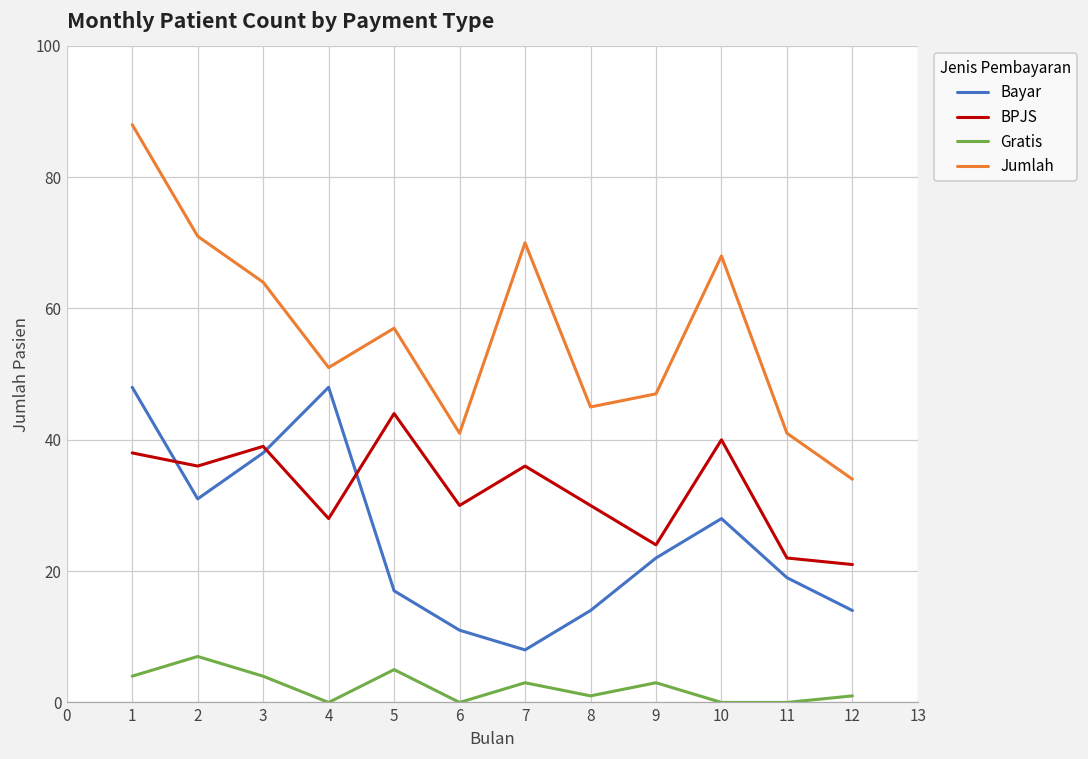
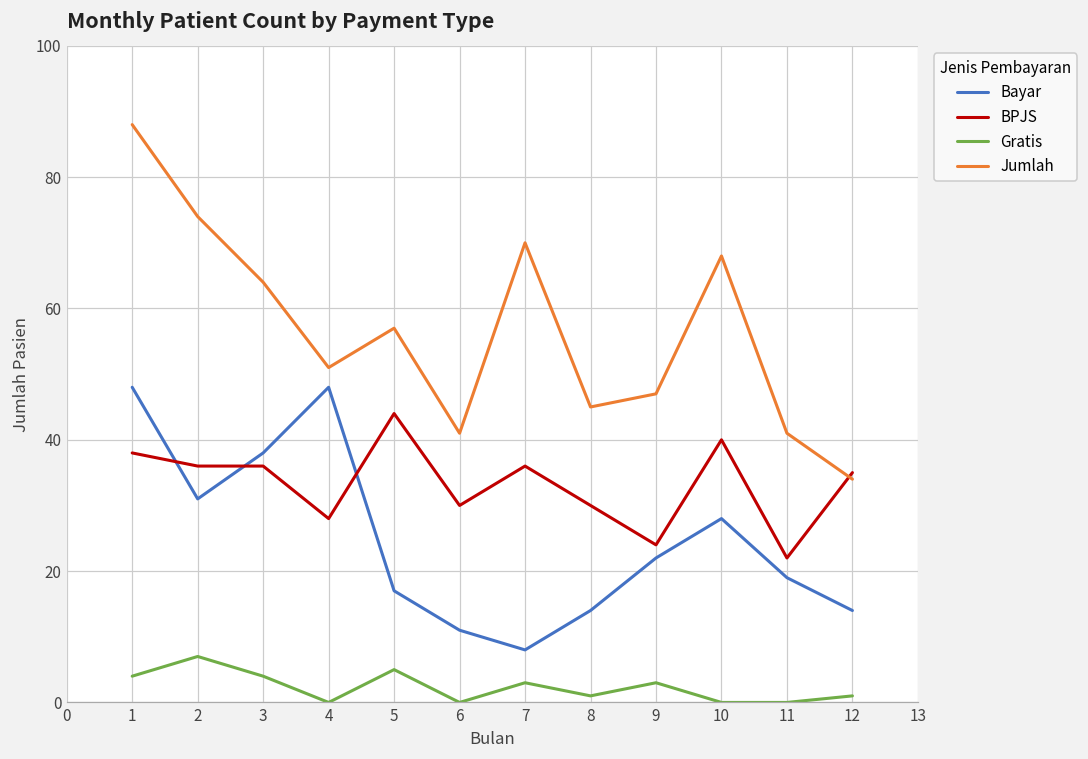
  {
    "Bayar": {
      "1": 48,
      "2": 31,
      "3": 38,
      "4": 48,
      "5": 17,
      "6": 11,
      "7": 8,
      "8": 14,
      "9": 22,
      "10": 28,
      "11": 19,
      "12": 14
    },
    "BPJS": {
      "1": 38,
      "2": 36,
-     "3": 39,
+     "3": 36,
      "4": 28,
      "5": 44,
      "6": 30,
      "7": 36,
      "8": 30,
      "9": 24,
      "10": 40,
      "11": 22,
-     "12": 21
+     "12": 35
    },
    "Gratis": {
      "1": 4,
      "2": 7,
      "3": 4,
      "4": 0,
      "5": 5,
      "6": 0,
      "7": 3,
      "8": 1,
      "9": 3,
      "10": 0,
      "11": 0,
      "12": 1
    },
    "Jumlah": {
      "1": 88,
-     "2": 71,
+     "2": 74,
      "3": 64,
      "4": 51,
      "5": 57,
      "6": 41,
      "7": 70,
      "8": 45,
      "9": 47,
      "10": 68,
      "11": 41,
      "12": 34
    }
  }
